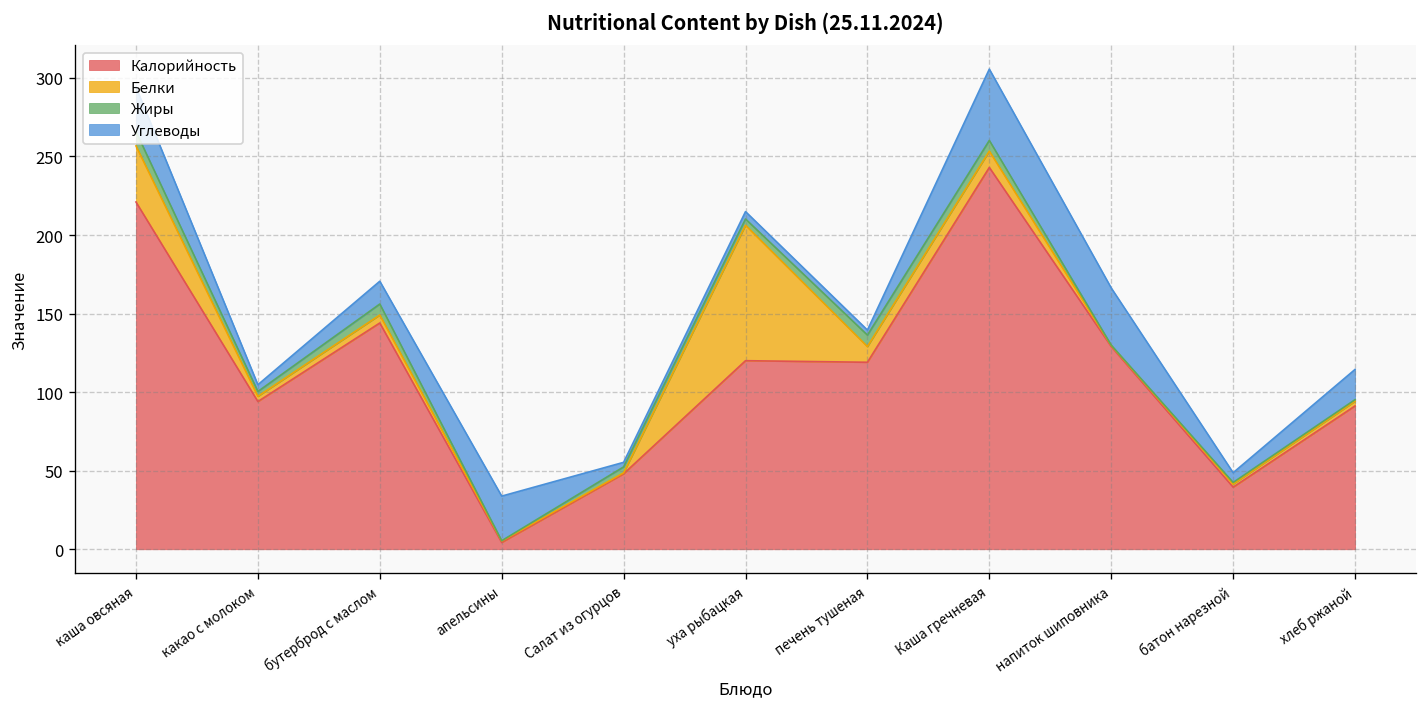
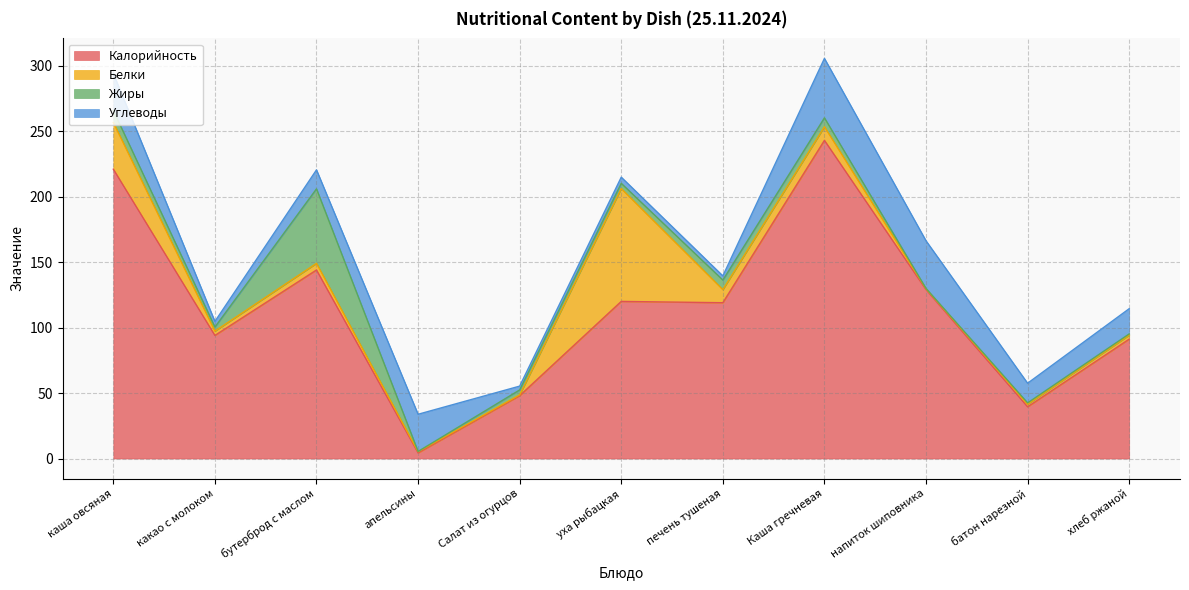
  {
    "Калорийность": {
      "каша овсяная": 221,
      "какао с молоком": 94,
      "бутерброд с маслом": 144,
      "уха рыбацкая": 120,
      "печень тушеная": 119,
      "Каша гречневая": 243,
      "батон нарезной": 40,
      "хлеб ржаной": 91
    },
    "Белки": {
      "какао с молоком": 3,
      "бутерброд с маслом": 5,
      "уха рыбацкая": 86,
      "печень тушеная": 10,
      "Каша гречневая": 10
    },
    "Жиры": {
      "какао с молоком": 3,
-     "бутерброд с маслом": 7,
+     "бутерброд с маслом": 57,
      "Салат из огурцов": 4,
      "уха рыбацкая": 4,
      "печень тушеная": 7,
      "Каша гречневая": 7
    },
    "Углеводы": {
      "какао с молоком": 4,
      "бутерброд с маслом": 15,
      "апельсины": 28,
      "Салат из огурцов": 3,
      "уха рыбацкая": 5,
      "печень тушеная": 3,
      "Каша гречневая": 45,
      "напиток шиповника": 36,
-     "батон нарезной": 6,
+     "батон нарезной": 15,
      "хлеб ржаной": 19
    }
  }
